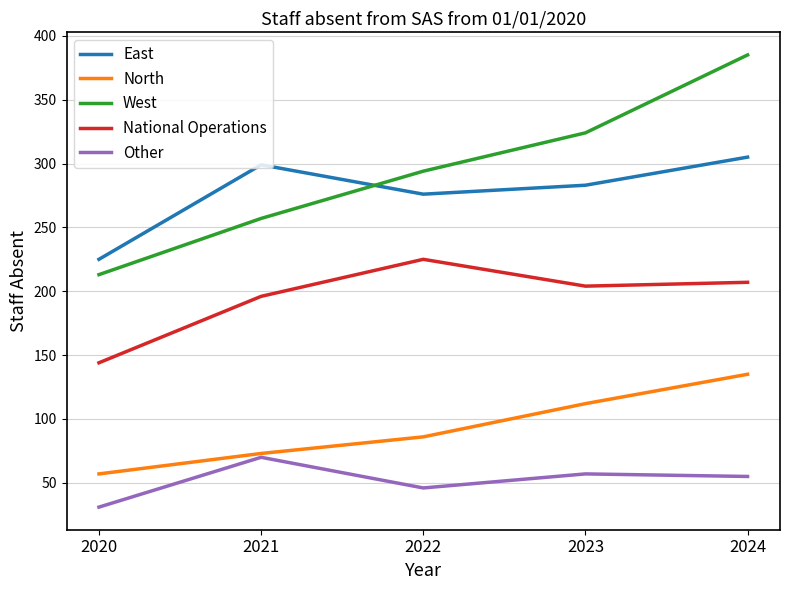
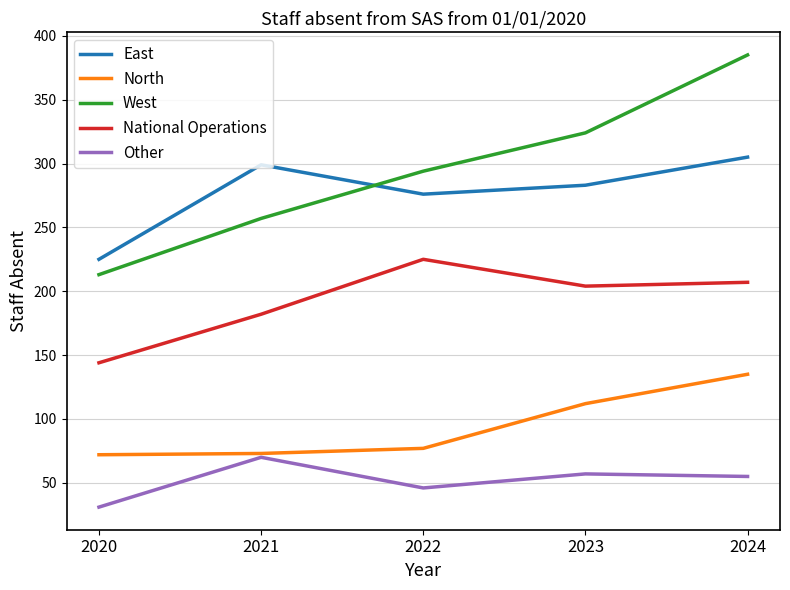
  {
    "East": {
      "2020": 225,
      "2022": 276,
      "2023": 283,
      "2024": 305
    },
    "North": {
-     "2020": 57,
+     "2020": 72,
      "2021": 73,
-     "2022": 86,
+     "2022": 77,
      "2023": 112,
      "2024": 135
    },
    "West": {
      "2020": 213,
      "2021": 257,
      "2022": 294,
      "2023": 324,
      "2024": 385
    },
    "National Operations": {
      "2020": 144,
-     "2021": 196,
+     "2021": 182,
      "2022": 225,
      "2023": 204,
      "2024": 207
    },
    "Other": {
      "2020": 31,
      "2021": 70,
      "2022": 46,
      "2023": 57,
      "2024": 55
    }
  }
